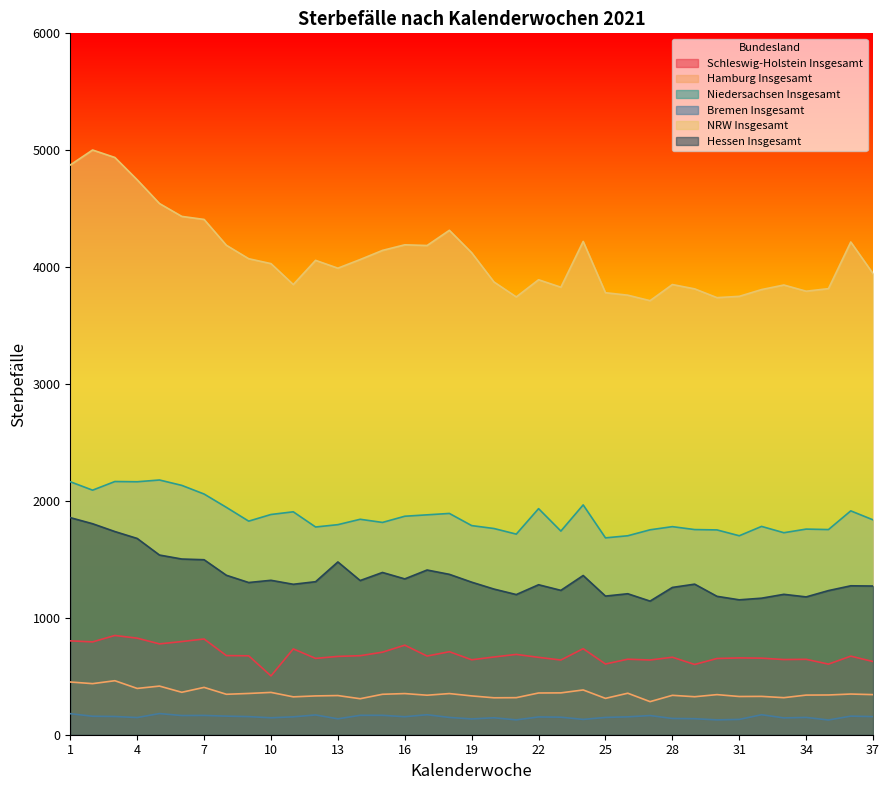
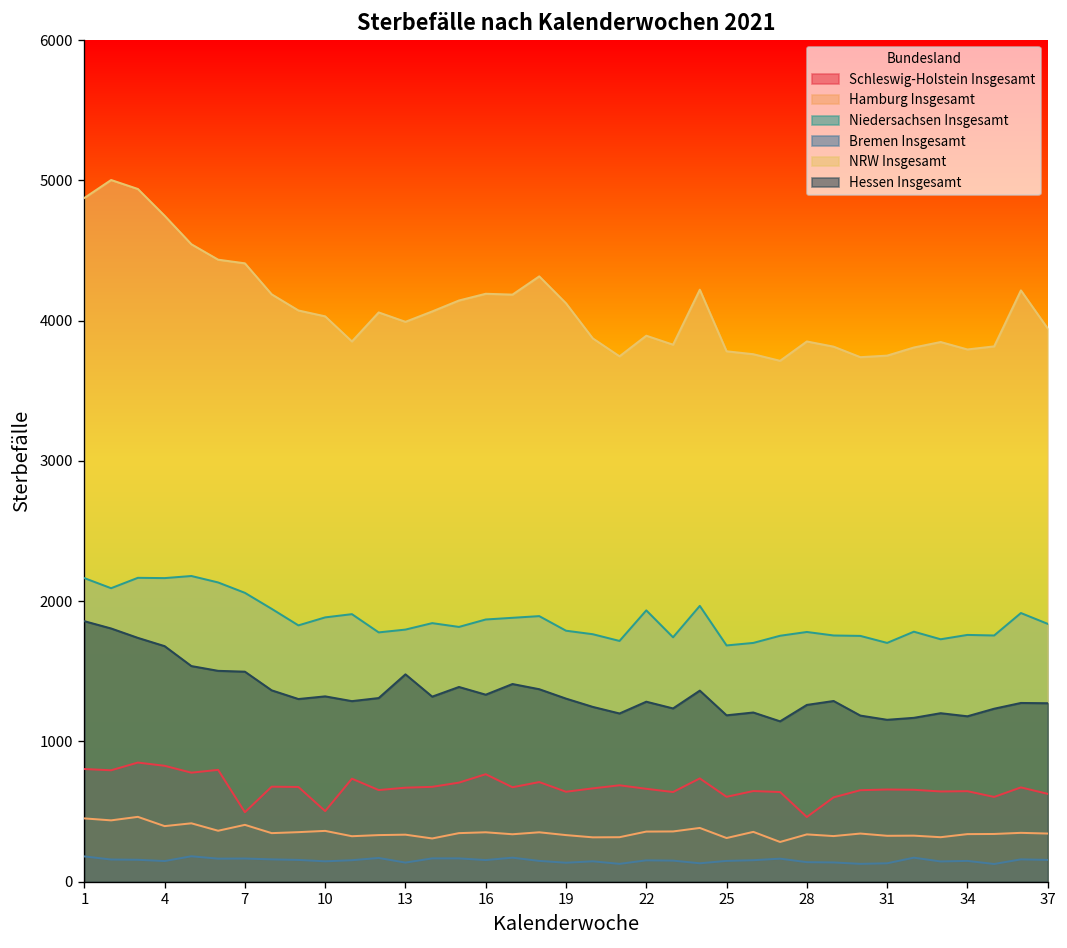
  {
    "Schleswig-Holstein Insgesamt": {
      "1": 800,
      "4": 830,
-     "7": 820,
+     "7": 500,
      "10": 500,
      "13": 670,
      "16": 770,
      "19": 640,
      "22": 660,
      "25": 610,
-     "28": 660,
+     "28": 460,
      "31": 660,
      "34": 650,
      "37": 630
    },
    "Hessen Insgesamt": {
      "1": 1860,
      "4": 1680,
      "7": 1500,
      "10": 1320,
      "13": 1480,
      "16": 1330,
      "19": 1310,
      "22": 1280,
      "25": 1190,
      "28": 1260,
      "31": 1150,
      "34": 1180,
      "37": 1270
    }
  }
